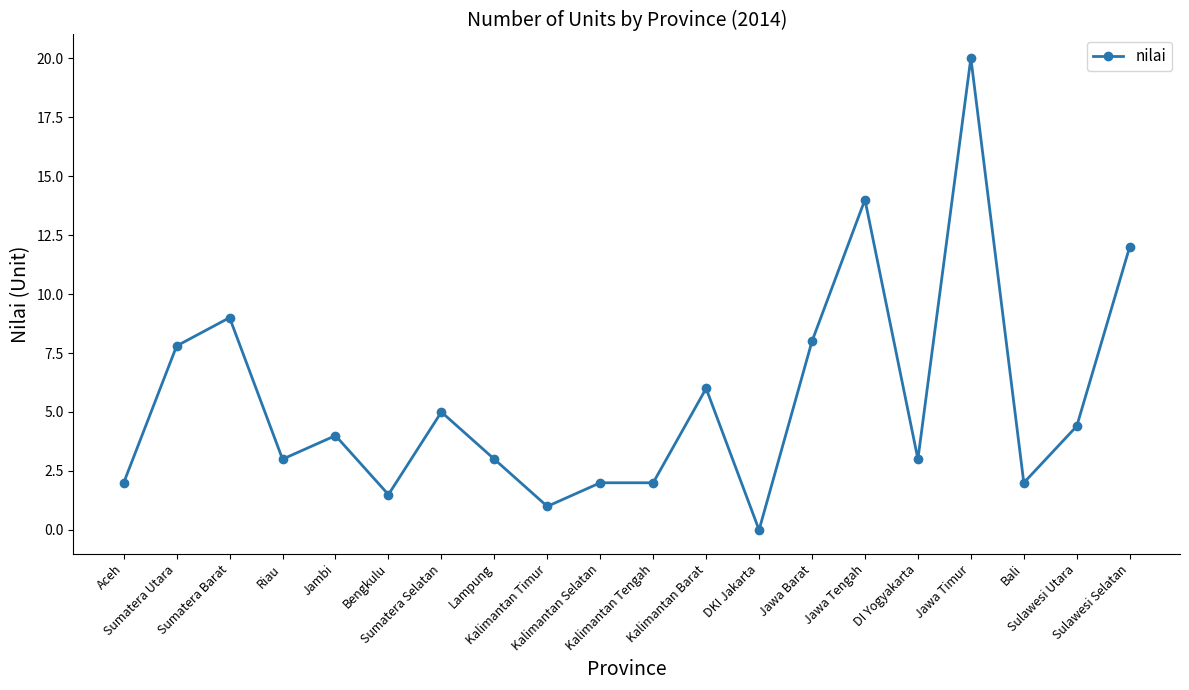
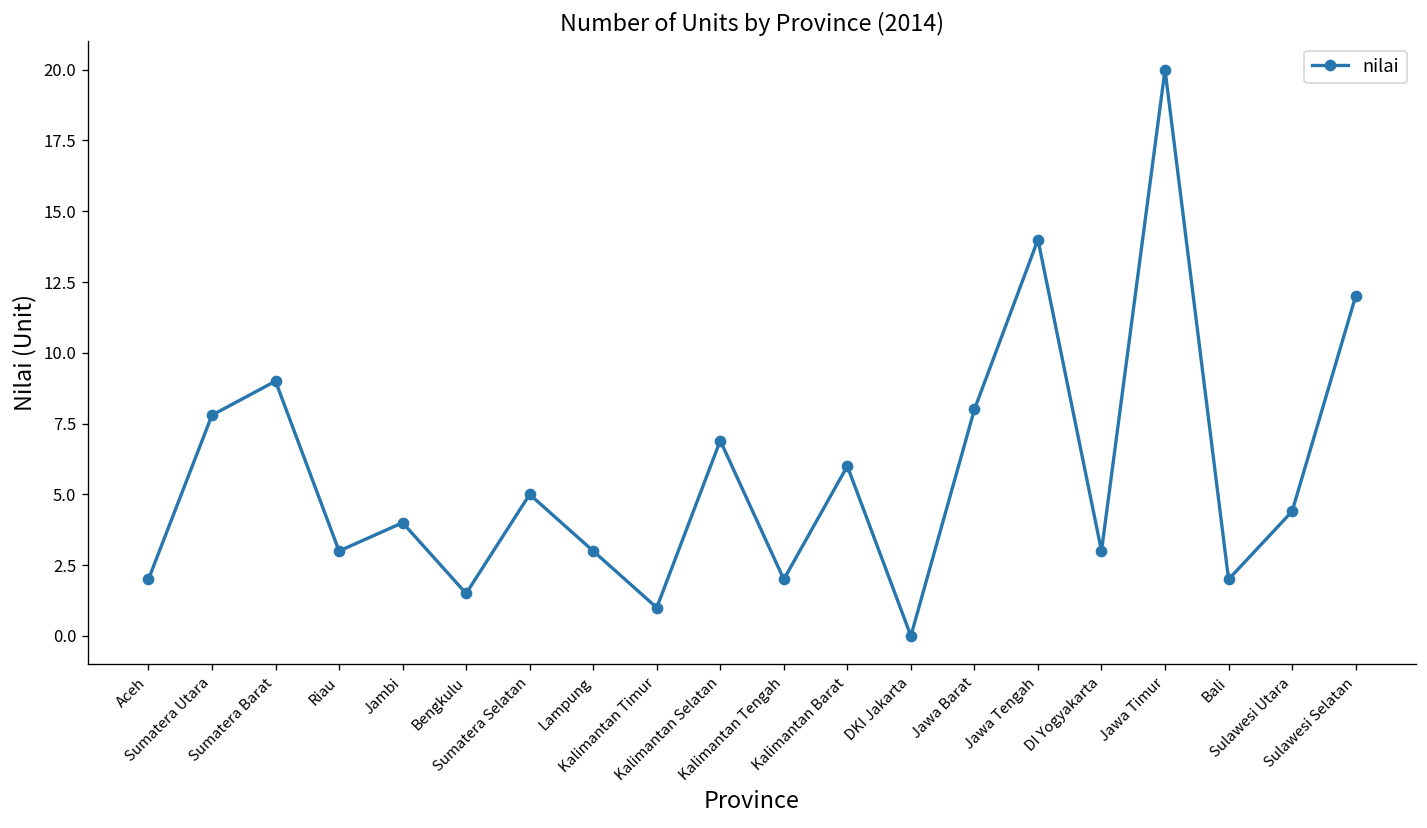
  {
    "Aceh": 2.0,
    "Sumatera Utara": 7.8,
    "Sumatera Barat": 9.0,
    "Riau": 3.0,
    "Jambi": 4.0,
    "Bengkulu": 1.5,
    "Sumatera Selatan": 5.0,
    "Lampung": 3.0,
    "Kalimantan Timur": 1.0,
-   "Kalimantan Selatan": 2.0,
+   "Kalimantan Selatan": 6.9,
    "Kalimantan Tengah": 2.0,
    "Kalimantan Barat": 6.0,
    "DKI Jakarta": 0.0,
    "Jawa Barat": 8.0,
    "Jawa Tengah": 14.0,
    "DI Yogyakarta": 3.0,
    "Jawa Timur": 20.0,
    "Bali": 2.0,
    "Sulawesi Utara": 4.4,
    "Sulawesi Selatan": 12.0
  }
